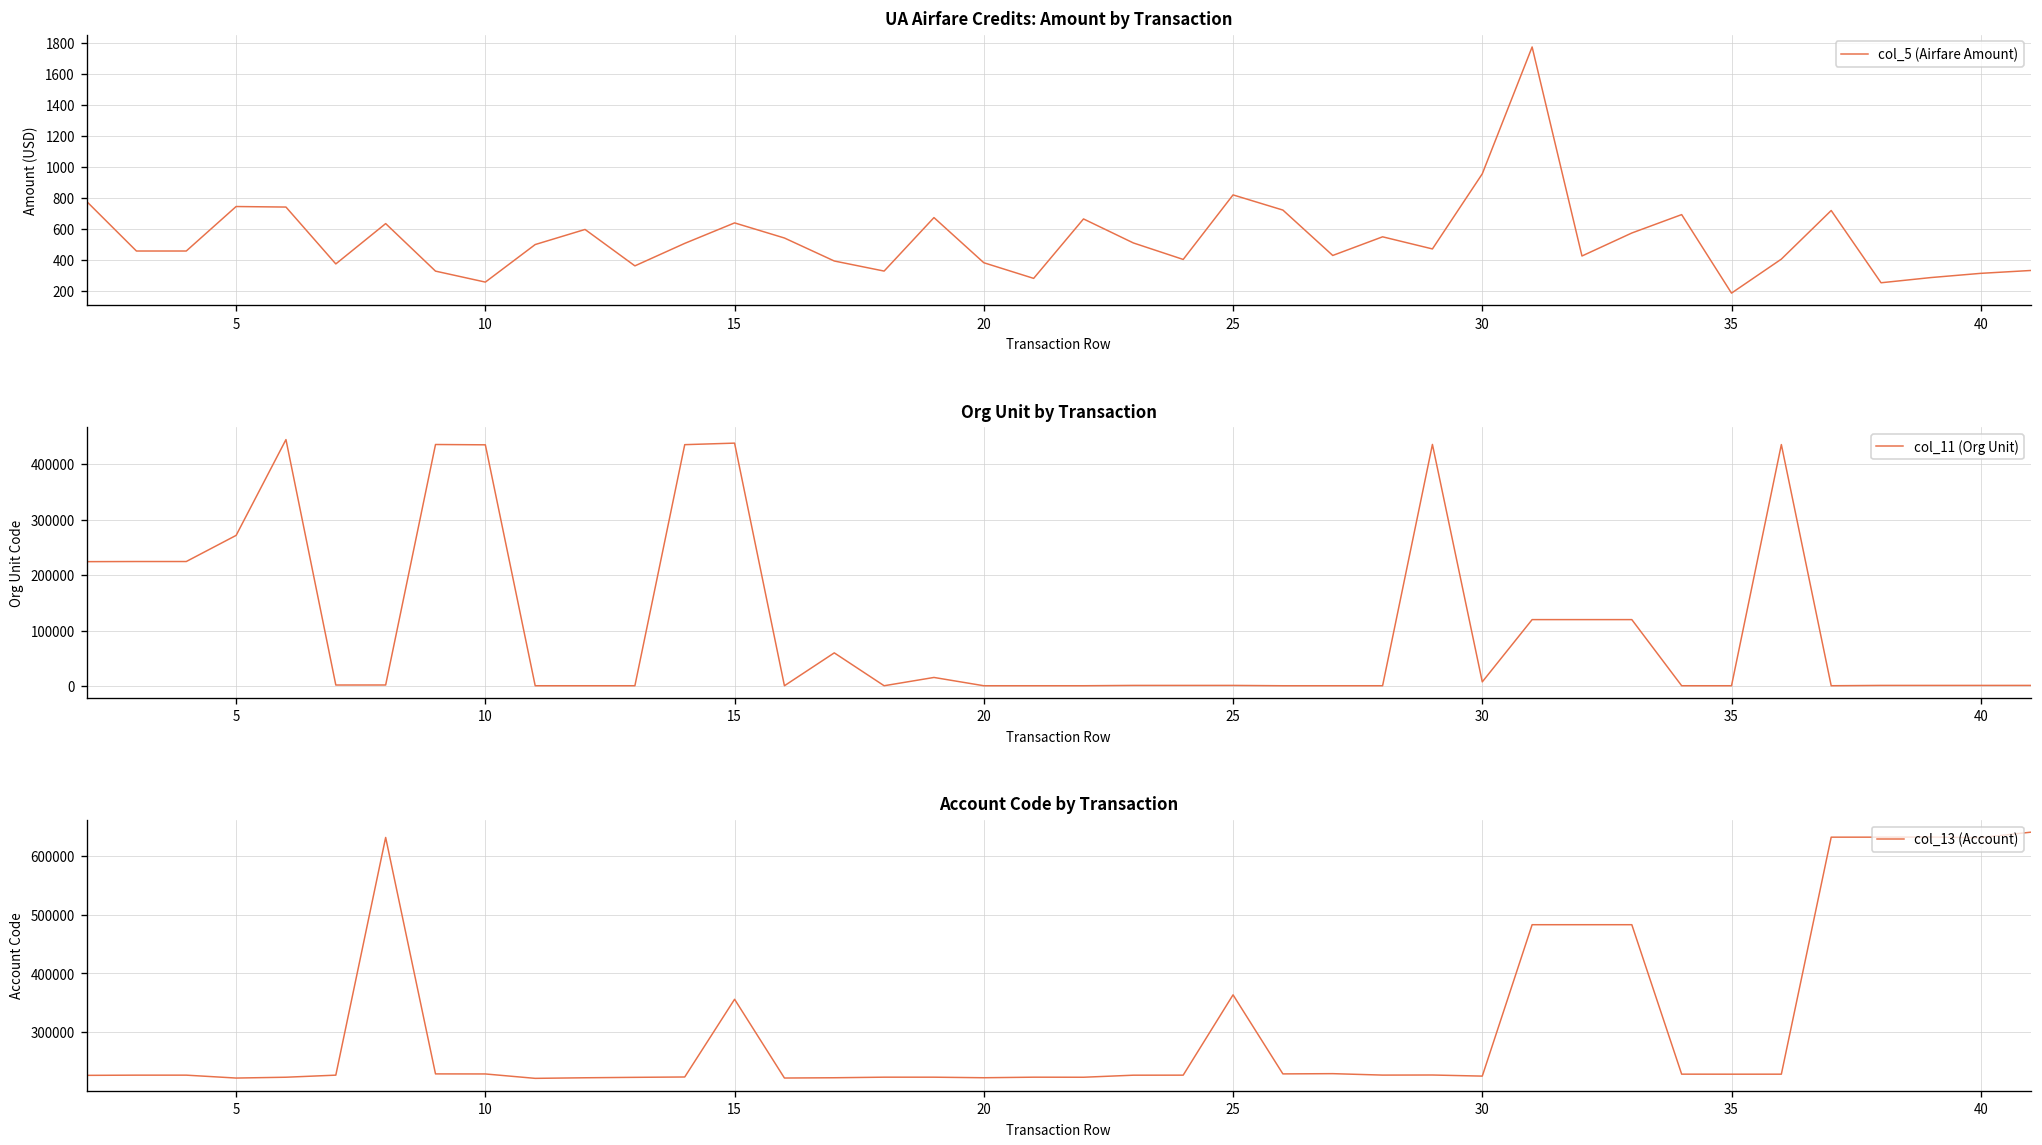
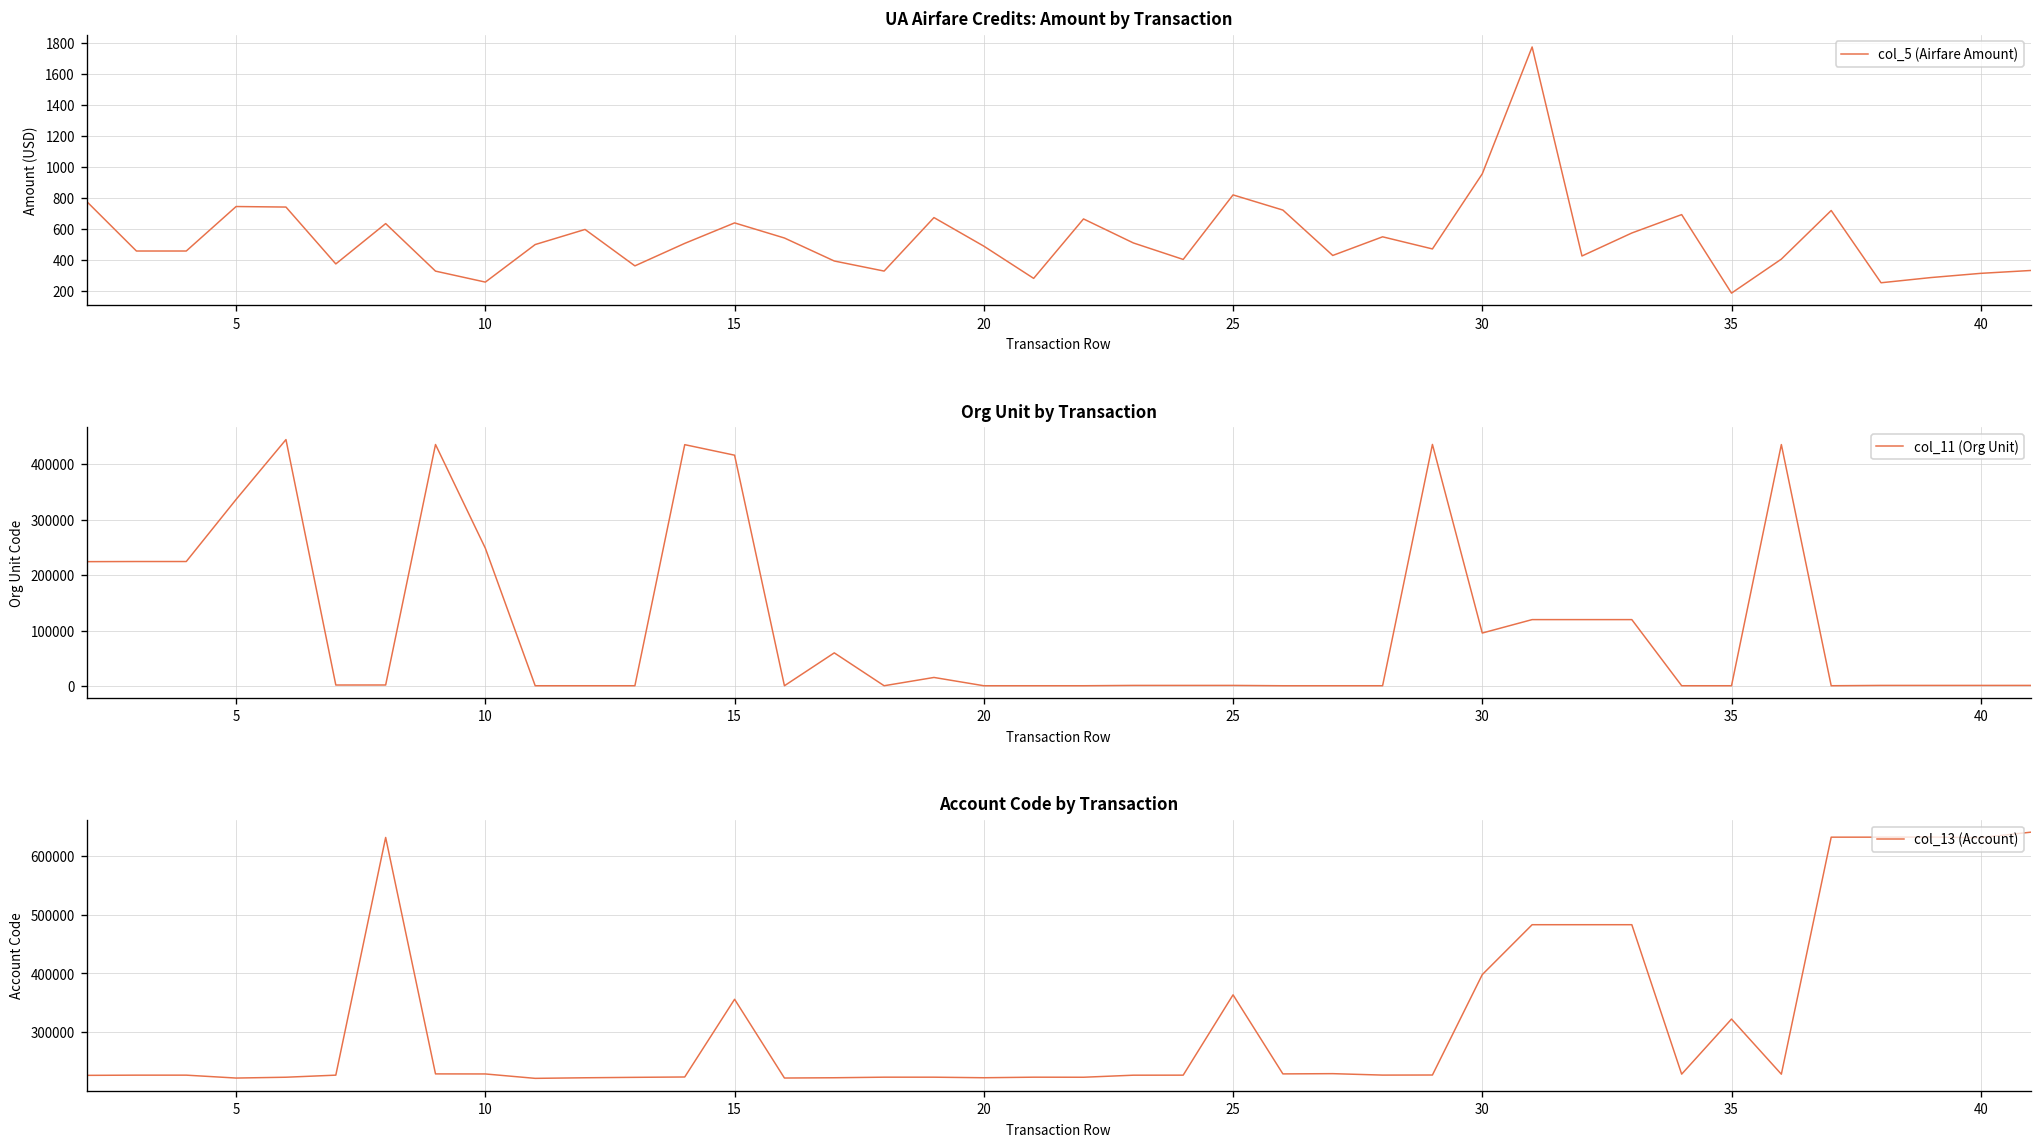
  {
    "UA Airfare Credits: Amount by Transaction": {
      "5": 740,
      "10": 260,
      "15": 640,
-     "20": 380,
+     "20": 490,
      "25": 820,
      "30": 950,
      "35": 190,
      "40": 310
    },
    "Org Unit by Transaction": {
-     "5": 270000,
-     "10": 440000,
-     "15": 440000,
+     "5": 340000,
+     "10": 250000,
+     "15": 420000,
      "20": 0,
      "25": 0,
-     "30": 10000,
+     "30": 100000,
      "35": 0,
      "40": 0
    },
    "Account Code by Transaction": {
      "5": 220000,
      "10": 230000,
      "15": 360000,
      "20": 220000,
      "25": 360000,
-     "30": 230000,
-     "35": 230000
+     "30": 400000,
+     "35": 320000
    }
  }
